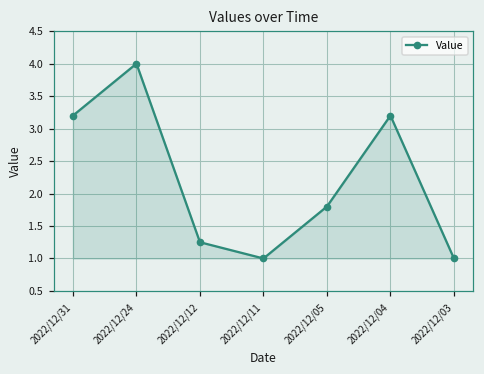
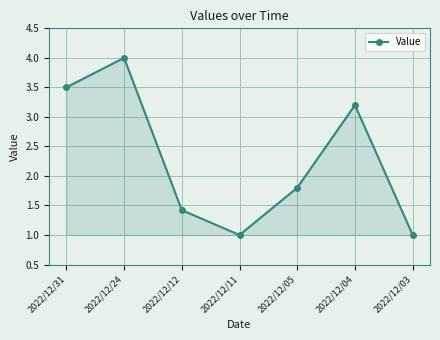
  {
-   "2022/12/31": 3.2,
+   "2022/12/31": 3.5,
    "2022/12/24": 4.0,
-   "2022/12/12": 1.3,
+   "2022/12/12": 1.4,
    "2022/12/11": 1.0,
    "2022/12/05": 1.8,
    "2022/12/04": 3.2,
    "2022/12/03": 1.0
  }
